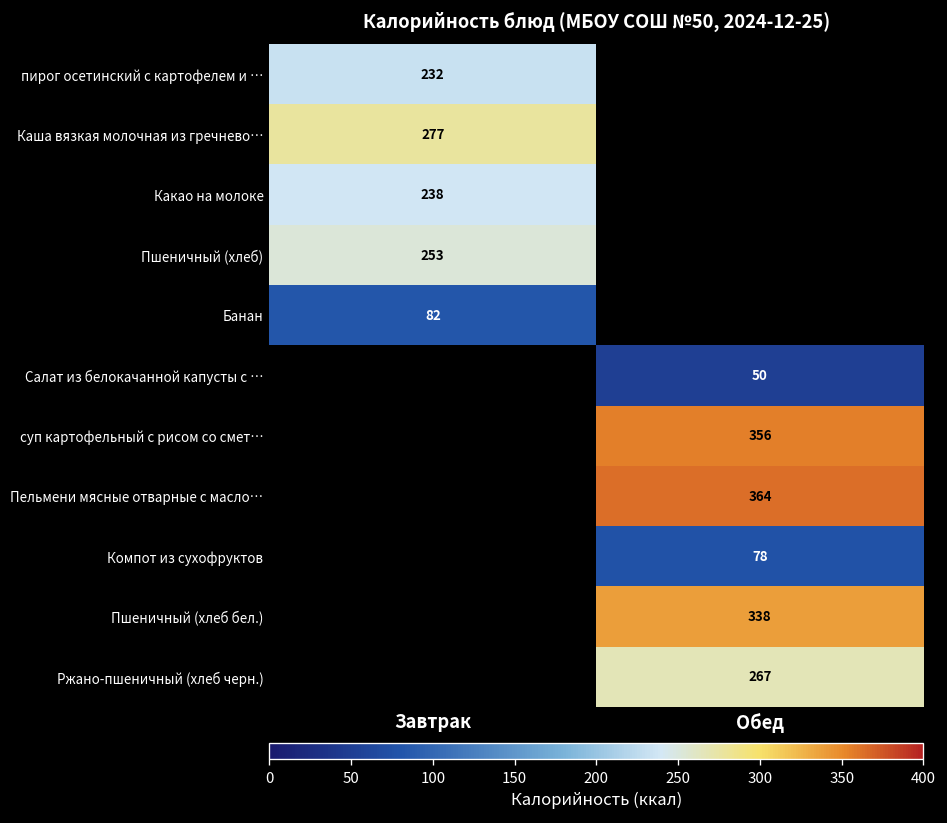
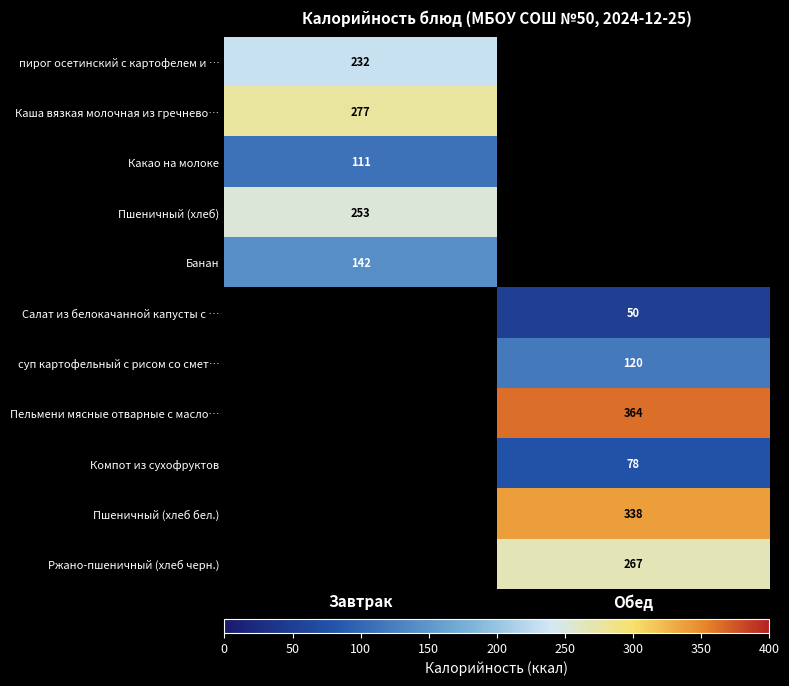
  {
    "пирог осетинский с картофелем и …": {
      "Завтрак": 232
    },
    "Каша вязкая молочная из гречнево…": {
      "Завтрак": 277
    },
    "Какао на молоке": {
-     "Завтрак": 238
+     "Завтрак": 111
    },
    "Пшеничный (хлеб)": {
      "Завтрак": 253
    },
    "Банан": {
-     "Завтрак": 82
+     "Завтрак": 142
    },
    "Салат из белокачанной капусты с …": {
      "Обед": 50
    },
    "суп картофельный с рисом со смет…": {
-     "Обед": 356
+     "Обед": 120
    },
    "Пельмени мясные отварные с масло…": {
      "Обед": 364
    },
    "Компот из сухофруктов": {
      "Обед": 78
    },
    "Пшеничный (хлеб бел.)": {
      "Обед": 338
    },
    "Ржано-пшеничный (хлеб черн.)": {
      "Обед": 267
    }
  }
